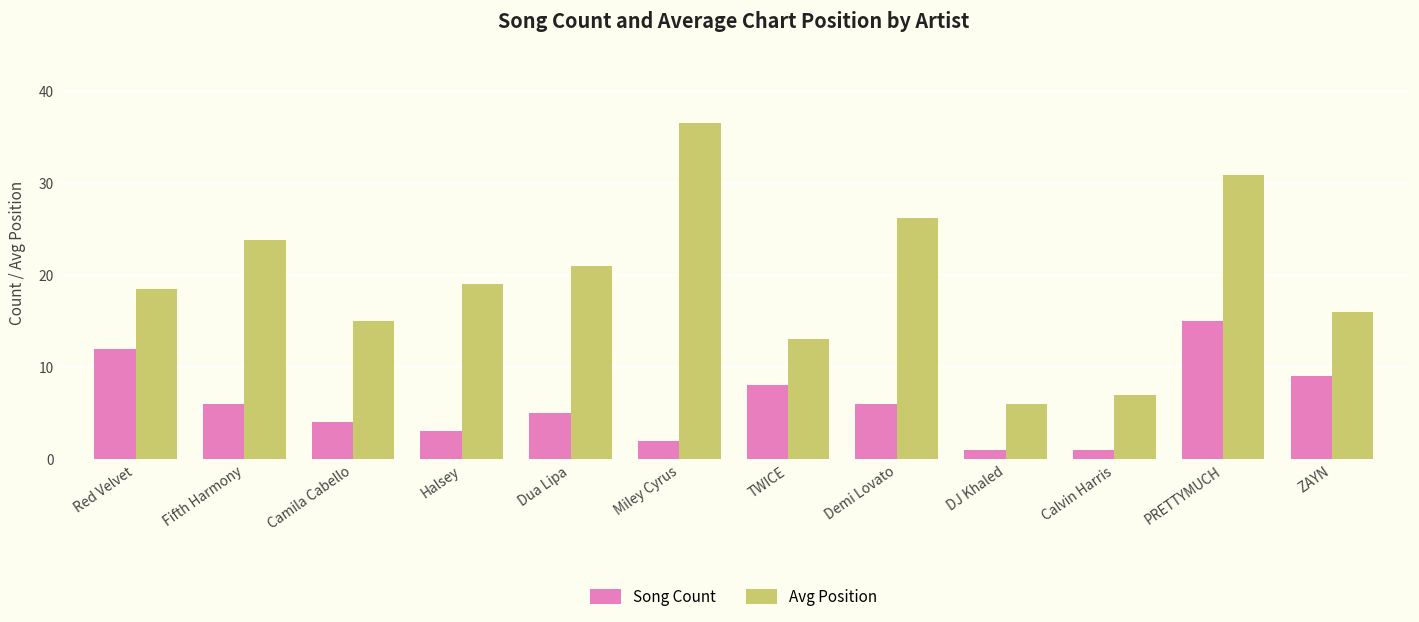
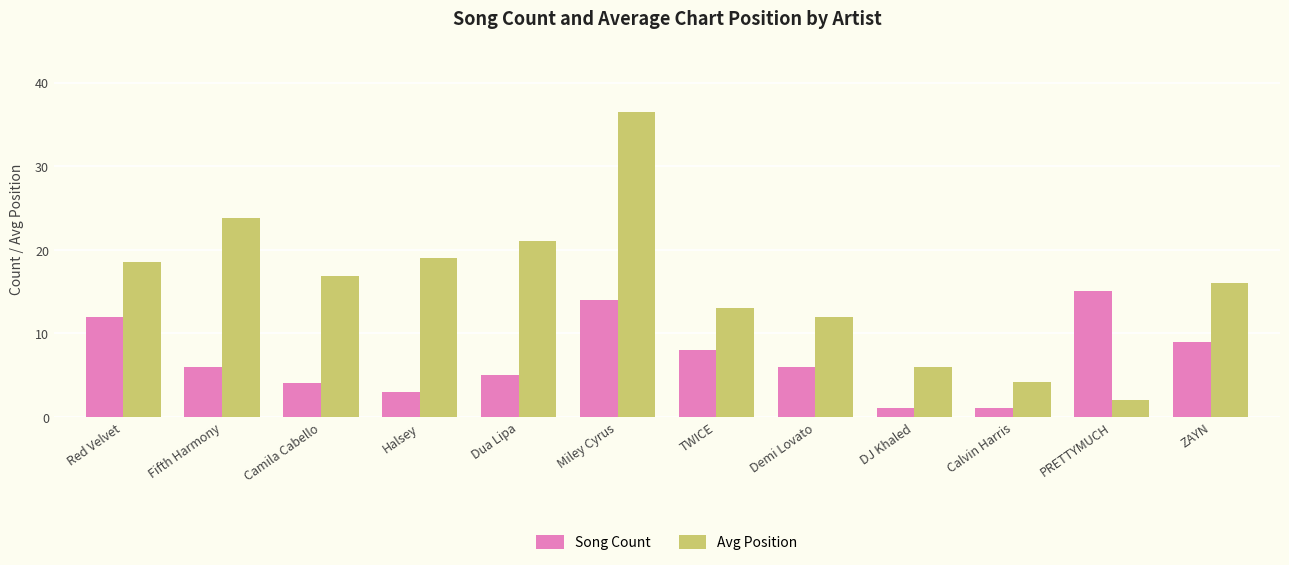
  {
    "Song Count": {
      "Red Velvet": 12,
      "Fifth Harmony": 6,
      "Camila Cabello": 4,
      "Halsey": 3,
      "Dua Lipa": 5,
-     "Miley Cyrus": 2,
+     "Miley Cyrus": 14,
      "TWICE": 8,
      "Demi Lovato": 6,
      "DJ Khaled": 1,
      "Calvin Harris": 1,
      "PRETTYMUCH": 15,
      "ZAYN": 9
    },
    "Avg Position": {
      "Red Velvet": 19,
      "Fifth Harmony": 24,
-     "Camila Cabello": 15,
+     "Camila Cabello": 17,
      "Halsey": 19,
      "Dua Lipa": 21,
      "Miley Cyrus": 37,
      "TWICE": 13,
-     "Demi Lovato": 26,
+     "Demi Lovato": 12,
      "DJ Khaled": 6,
-     "Calvin Harris": 7,
-     "PRETTYMUCH": 31,
+     "Calvin Harris": 4,
+     "PRETTYMUCH": 2,
      "ZAYN": 16
    }
  }
